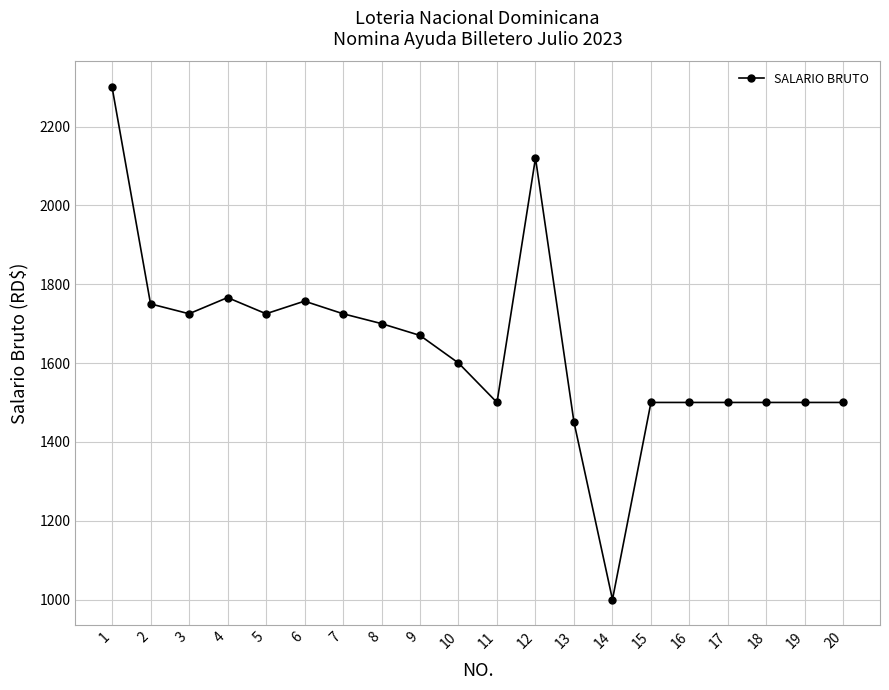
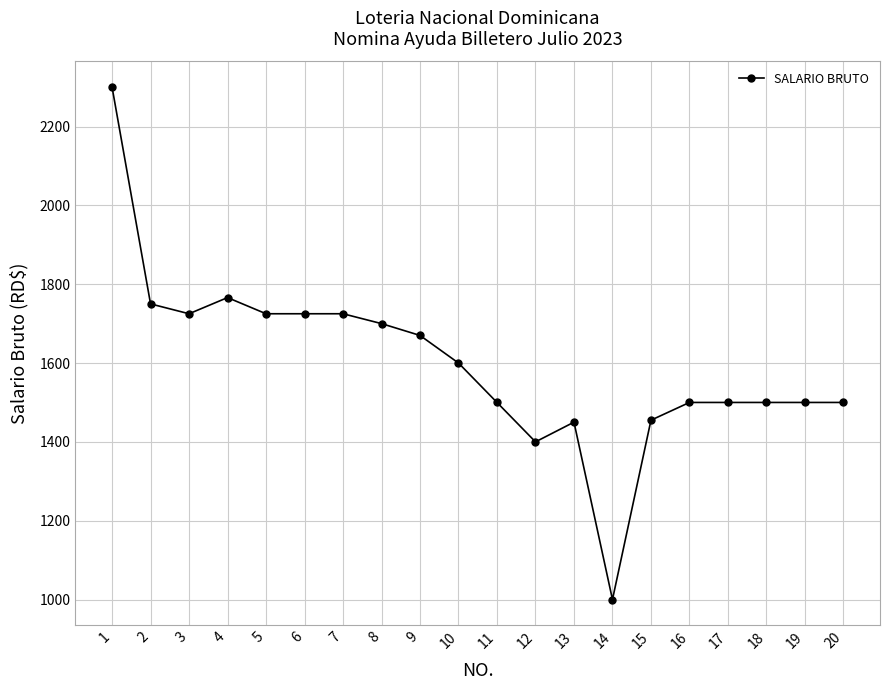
  {
    "1": 2300,
    "2": 1750,
    "3": 1730,
    "4": 1770,
    "5": 1730,
-   "6": 1760,
+   "6": 1730,
    "7": 1730,
    "8": 1700,
    "9": 1670,
    "10": 1600,
    "11": 1500,
-   "12": 2120,
+   "12": 1400,
    "13": 1450,
    "14": 1000,
-   "15": 1500,
+   "15": 1460,
    "16": 1500,
    "17": 1500,
    "18": 1500,
    "19": 1500,
    "20": 1500
  }
